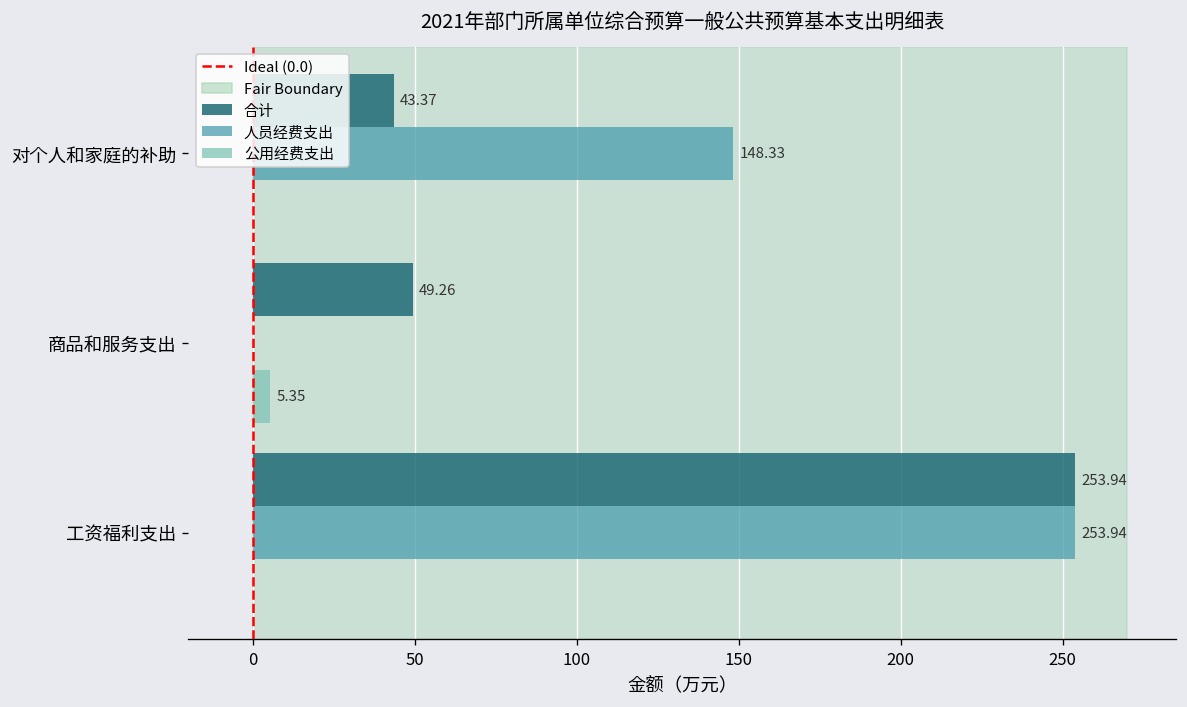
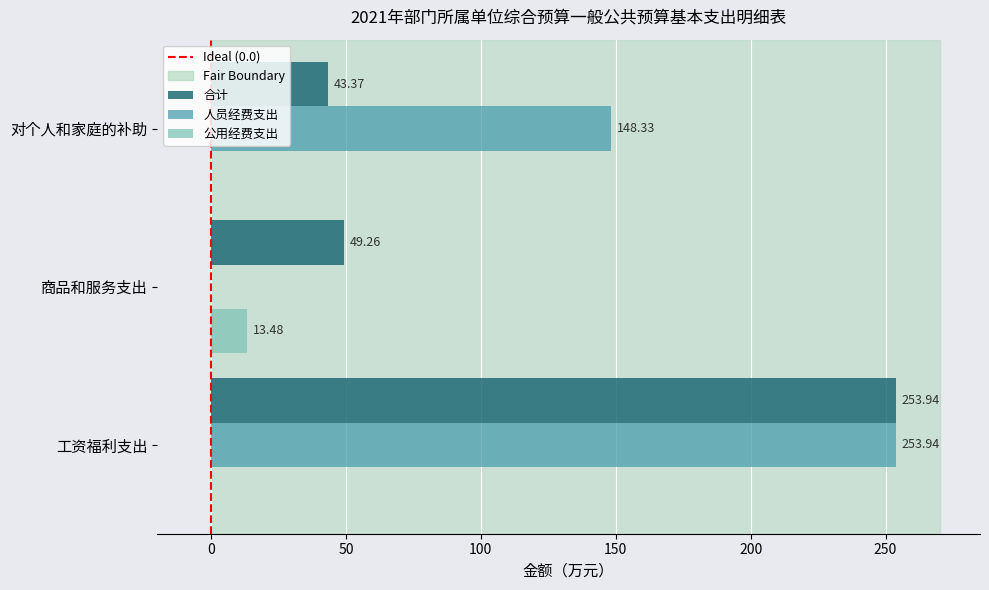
  {
    "合计": {
      "对个人和家庭的补助": 43.37,
      "商品和服务支出": 49.26,
      "工资福利支出": 253.94
    },
    "人员经费支出": {
      "对个人和家庭的补助": 148.33,
      "工资福利支出": 253.94
    },
    "公用经费支出": {
-     "商品和服务支出": 5.35
+     "商品和服务支出": 13.48
    }
  }
